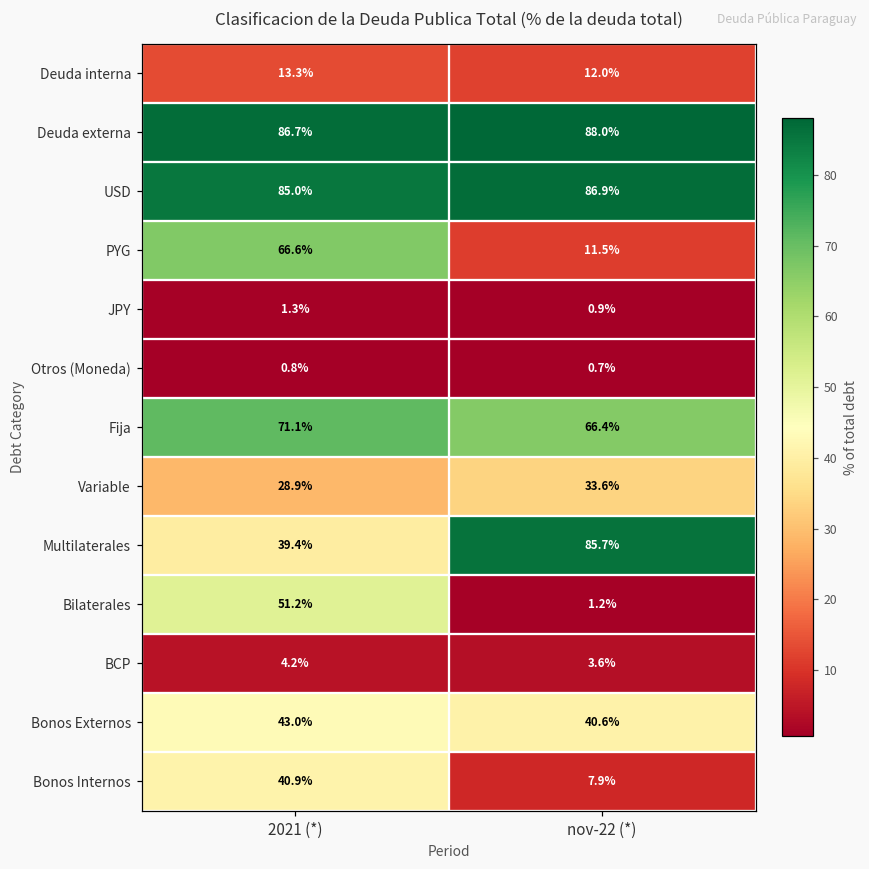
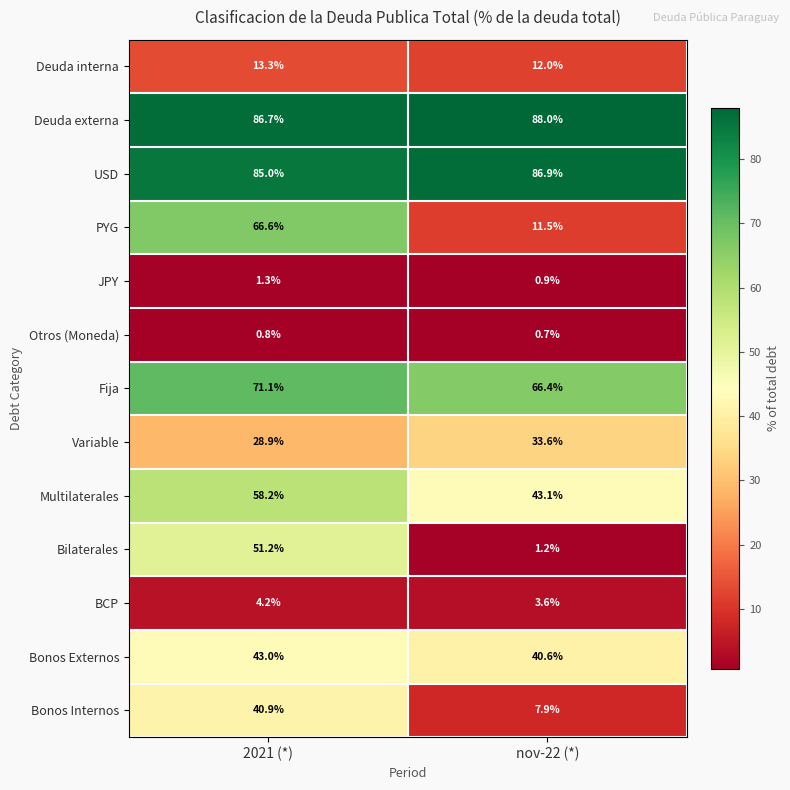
  {
    "Deuda interna": {
      "2021 (*)": "13.3%",
      "nov-22 (*)": "12.0%"
    },
    "Deuda externa": {
      "2021 (*)": "86.7%",
      "nov-22 (*)": "88.0%"
    },
    "USD": {
      "2021 (*)": "85.0%",
      "nov-22 (*)": "86.9%"
    },
    "PYG": {
      "2021 (*)": "66.6%",
      "nov-22 (*)": "11.5%"
    },
    "JPY": {
      "2021 (*)": "1.3%",
      "nov-22 (*)": "0.9%"
    },
    "Otros (Moneda)": {
      "2021 (*)": "0.8%",
      "nov-22 (*)": "0.7%"
    },
    "Fija": {
      "2021 (*)": "71.1%",
      "nov-22 (*)": "66.4%"
    },
    "Variable": {
      "2021 (*)": "28.9%",
      "nov-22 (*)": "33.6%"
    },
    "Multilaterales": {
-     "2021 (*)": "39.4%",
-     "nov-22 (*)": "85.7%"
+     "2021 (*)": "58.2%",
+     "nov-22 (*)": "43.1%"
    },
    "Bilaterales": {
      "2021 (*)": "51.2%",
      "nov-22 (*)": "1.2%"
    },
    "BCP": {
      "2021 (*)": "4.2%",
      "nov-22 (*)": "3.6%"
    },
    "Bonos Externos": {
      "2021 (*)": "43.0%",
      "nov-22 (*)": "40.6%"
    },
    "Bonos Internos": {
      "2021 (*)": "40.9%",
      "nov-22 (*)": "7.9%"
    }
  }
